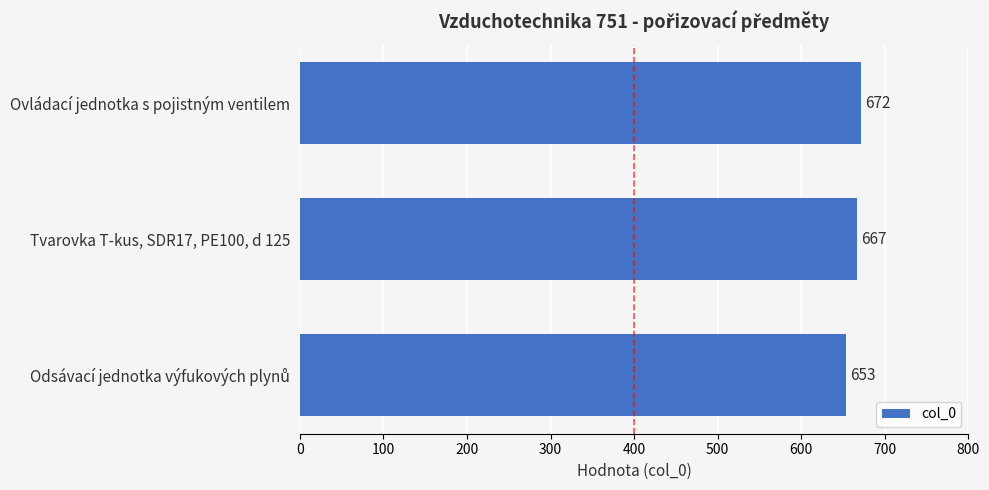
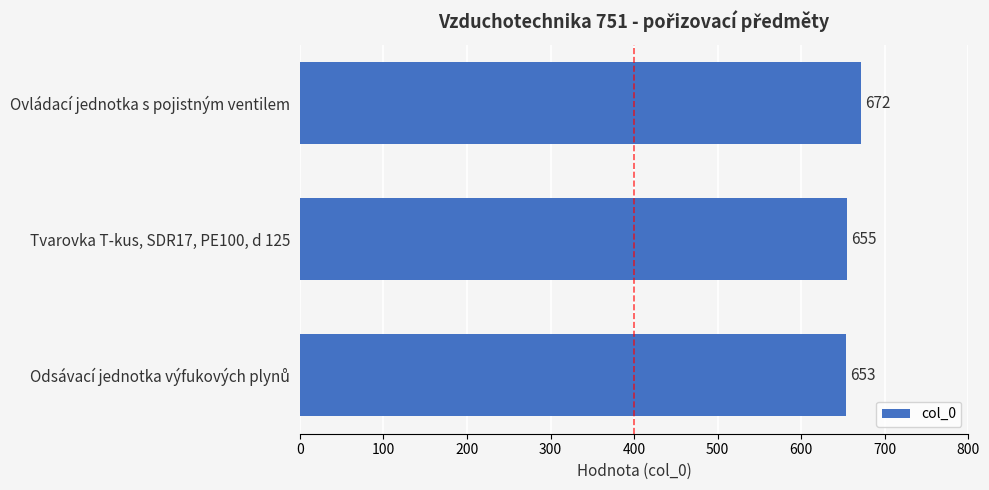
  {
    "Ovládací jednotka s pojistným ventilem": 672,
-   "Tvarovka T-kus, SDR17, PE100, d 125": 667,
+   "Tvarovka T-kus, SDR17, PE100, d 125": 655,
    "Odsávací jednotka výfukových plynů": 653
  }
